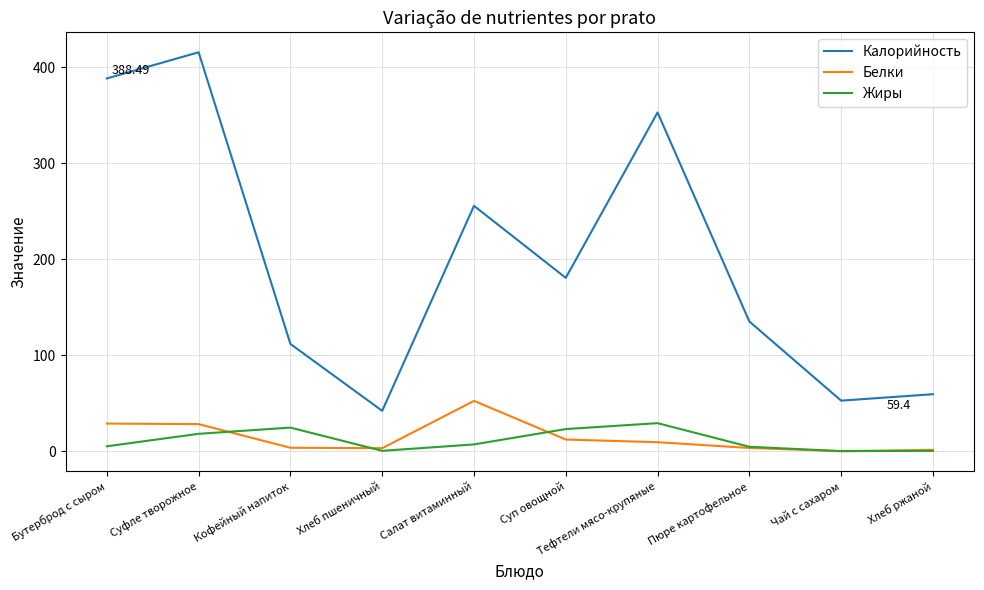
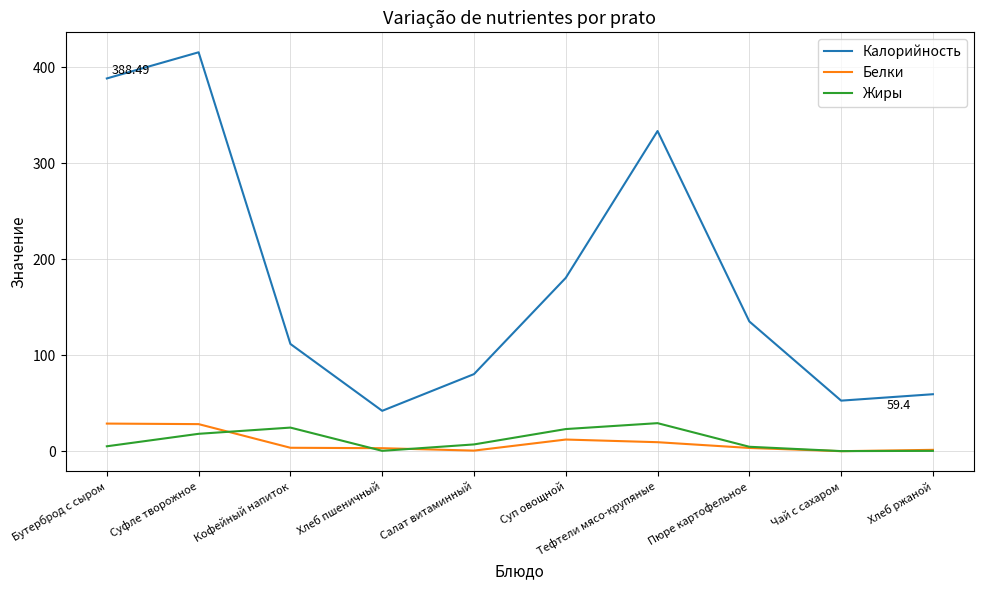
  {
    "Калорийность": {
      "Суфле творожное": 420,
      "Кофейный напиток": 110,
      "Хлеб пшеничный": 40,
-     "Салат витаминный": 260,
+     "Салат витаминный": 80,
      "Суп овощной": 180,
-     "Тефтели мясо-крупяные": 350,
+     "Тефтели мясо-крупяные": 330,
      "Пюре картофельное": 140,
      "Чай с сахаром": 50
    },
    "Белки": {
      "Бутерброд с сыром": 30,
      "Суфле творожное": 30,
      "Кофейный напиток": 0,
      "Хлеб пшеничный": 0,
-     "Салат витаминный": 50,
+     "Салат витаминный": 0,
      "Суп овощной": 10,
      "Тефтели мясо-крупяные": 10
    },
    "Жиры": {
      "Бутерброд с сыром": 10,
      "Суфле творожное": 20,
      "Кофейный напиток": 20,
      "Хлеб пшеничный": 0,
      "Салат витаминный": 10,
      "Суп овощной": 20,
      "Тефтели мясо-крупяные": 30
    }
  }
